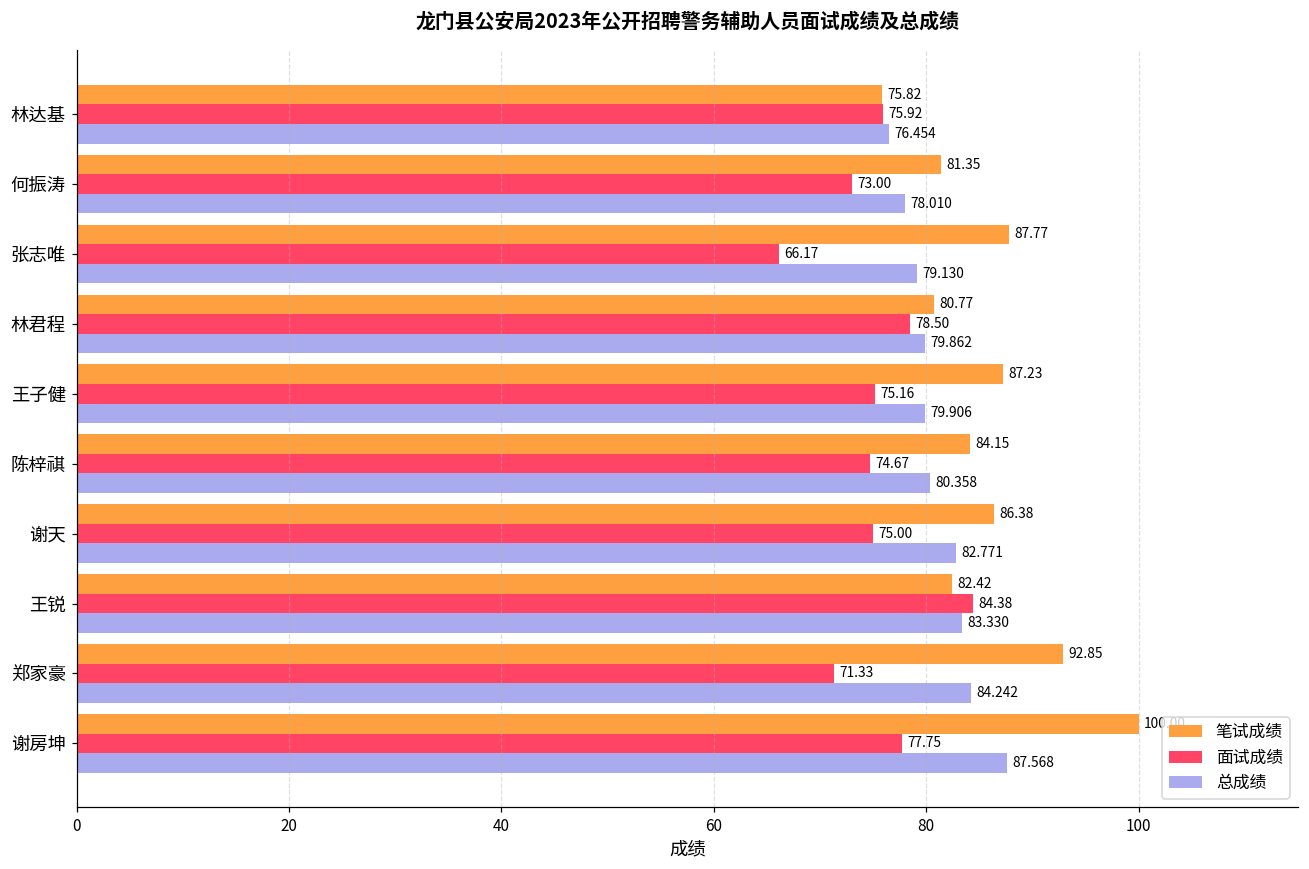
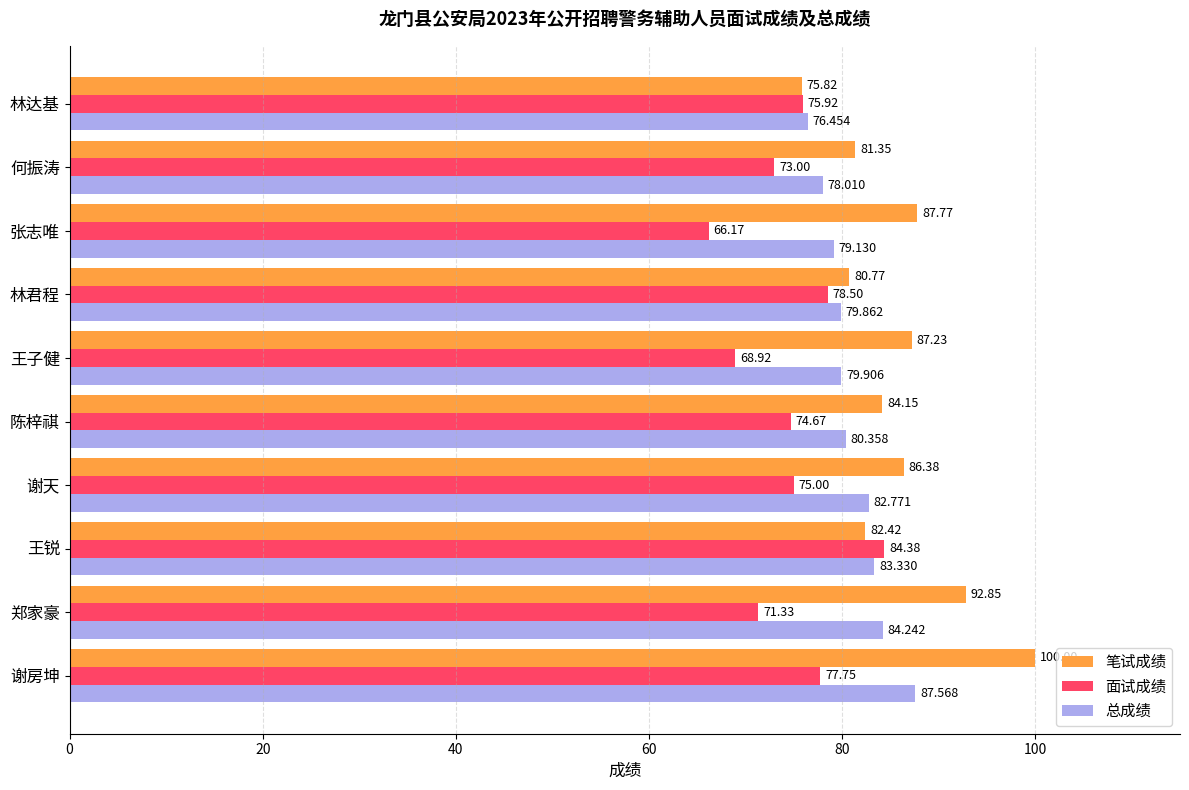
  {
    "笔试成绩": {
      "林达基": 75.82,
      "何振涛": 81.35,
      "张志唯": 87.77,
      "林君程": 80.77,
      "王子健": 87.23,
      "陈梓祺": 84.15,
      "谢天": 86.38,
      "王锐": 82.42,
      "郑家豪": 92.85
    },
    "面试成绩": {
      "林达基": 75.92,
      "何振涛": 73.00,
      "张志唯": 66.17,
      "林君程": 78.50,
-     "王子健": 75.16,
+     "王子健": 68.92,
      "陈梓祺": 74.67,
      "谢天": 75.00,
      "王锐": 84.38,
      "郑家豪": 71.33,
      "谢房坤": 77.75
    },
    "总成绩": {
      "林达基": 76.454,
      "何振涛": 78.010,
      "张志唯": 79.130,
      "林君程": 79.862,
      "王子健": 79.906,
      "陈梓祺": 80.358,
      "谢天": 82.771,
      "王锐": 83.330,
      "郑家豪": 84.242,
      "谢房坤": 87.568
    }
  }
